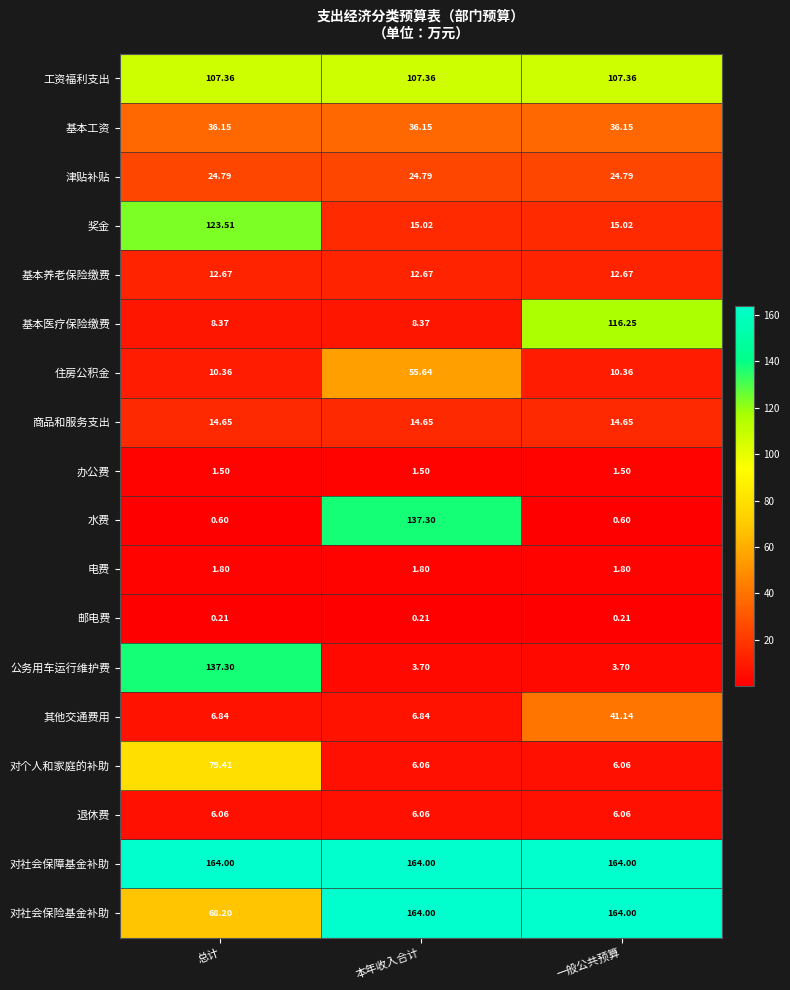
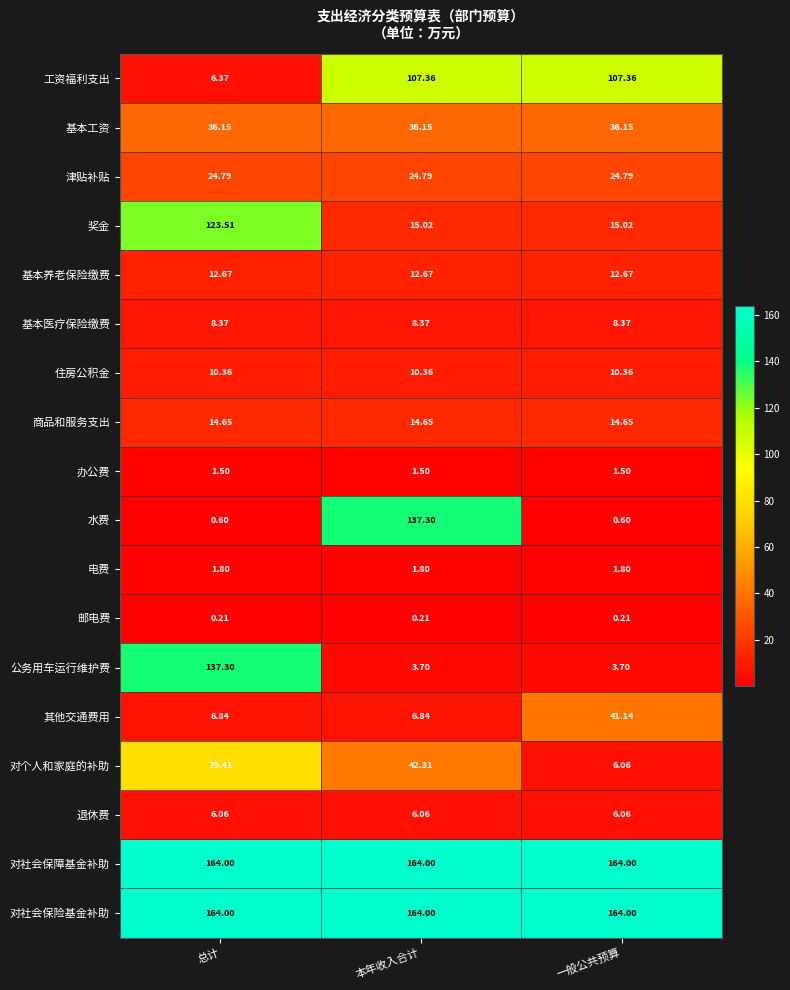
  {
    "工资福利支出": {
-     "总计": 107.36,
+     "总计": 6.37,
      "本年收入合计": 107.36,
      "一般公共预算": 107.36
    },
    "基本工资": {
      "总计": 36.15,
      "本年收入合计": 36.15,
      "一般公共预算": 36.15
    },
    "津贴补贴": {
      "总计": 24.79,
      "本年收入合计": 24.79,
      "一般公共预算": 24.79
    },
    "奖金": {
      "总计": 123.51,
      "本年收入合计": 15.02,
      "一般公共预算": 15.02
    },
    "基本养老保险缴费": {
      "总计": 12.67,
      "本年收入合计": 12.67,
      "一般公共预算": 12.67
    },
    "基本医疗保险缴费": {
      "总计": 8.37,
      "本年收入合计": 8.37,
-     "一般公共预算": 116.25
+     "一般公共预算": 8.37
    },
    "住房公积金": {
      "总计": 10.36,
-     "本年收入合计": 55.64,
+     "本年收入合计": 10.36,
      "一般公共预算": 10.36
    },
    "商品和服务支出": {
      "总计": 14.65,
      "本年收入合计": 14.65,
      "一般公共预算": 14.65
    },
    "办公费": {
      "总计": 1.50,
      "本年收入合计": 1.50,
      "一般公共预算": 1.50
    },
    "水费": {
      "总计": 0.60,
      "本年收入合计": 137.30,
      "一般公共预算": 0.60
    },
    "电费": {
      "总计": 1.80,
      "本年收入合计": 1.80,
      "一般公共预算": 1.80
    },
    "邮电费": {
      "总计": 0.21,
      "本年收入合计": 0.21,
      "一般公共预算": 0.21
    },
    "公务用车运行维护费": {
      "总计": 137.30,
      "本年收入合计": 3.70,
      "一般公共预算": 3.70
    },
    "其他交通费用": {
      "总计": 6.84,
      "本年收入合计": 6.84,
      "一般公共预算": 41.14
    },
    "对个人和家庭的补助": {
      "总计": 79.41,
-     "本年收入合计": 6.06,
+     "本年收入合计": 42.31,
      "一般公共预算": 6.06
    },
    "退休费": {
      "总计": 6.06,
      "本年收入合计": 6.06,
      "一般公共预算": 6.06
    },
    "对社会保障基金补助": {
      "总计": 164.00,
      "本年收入合计": 164.00,
      "一般公共预算": 164.00
    },
    "对社会保险基金补助": {
-     "总计": 68.20,
+     "总计": 164.00,
      "本年收入合计": 164.00,
      "一般公共预算": 164.00
    }
  }
